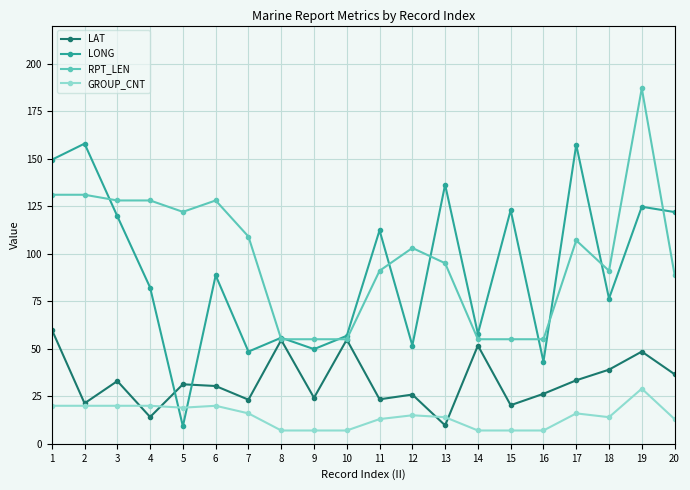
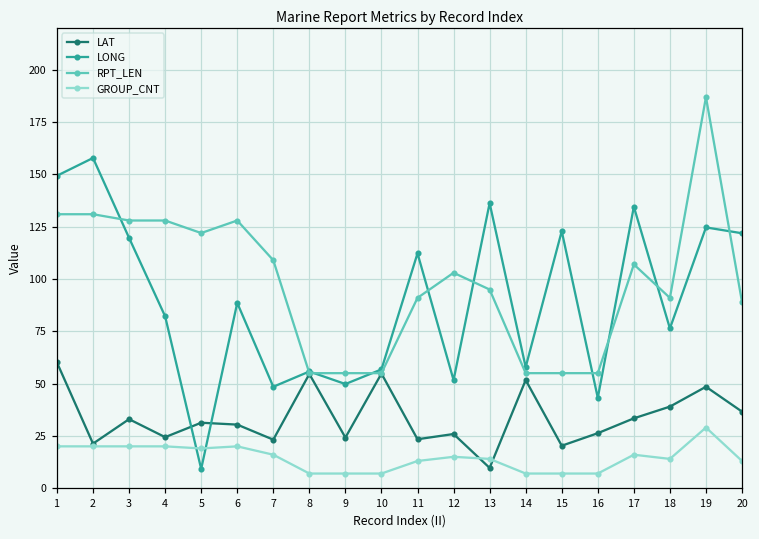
  {
    "LAT": {
      "1": 60,
      "3": 33,
-     "4": 14,
+     "4": 24,
      "5": 31,
      "6": 30,
      "7": 23,
      "9": 24,
      "11": 23,
      "12": 26,
      "13": 10,
      "14": 52,
      "15": 20,
      "16": 26,
      "17": 33,
      "18": 39,
      "19": 49,
      "20": 37
    },
    "LONG": {
      "1": 149,
      "2": 158,
      "3": 120,
      "4": 82,
      "5": 9,
      "6": 89,
      "7": 49,
      "9": 50,
      "10": 57,
      "11": 112,
      "12": 52,
      "13": 136,
      "14": 58,
      "15": 123,
      "16": 43,
-     "17": 157,
+     "17": 135,
      "18": 76,
      "19": 125,
      "20": 122
    }
  }
